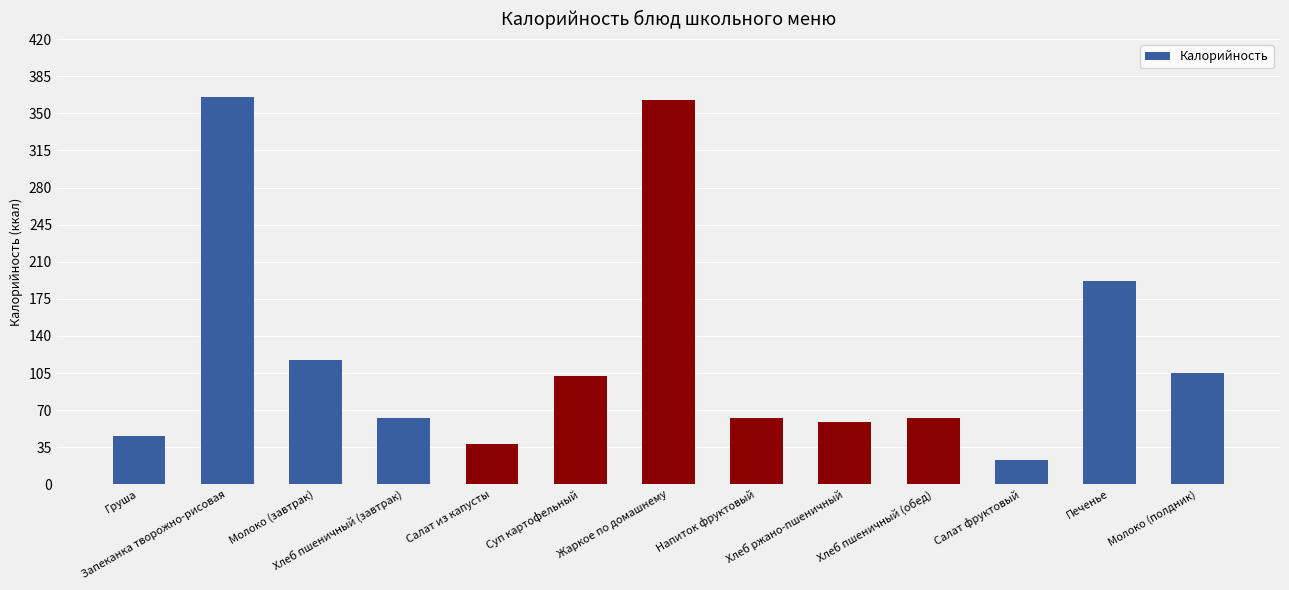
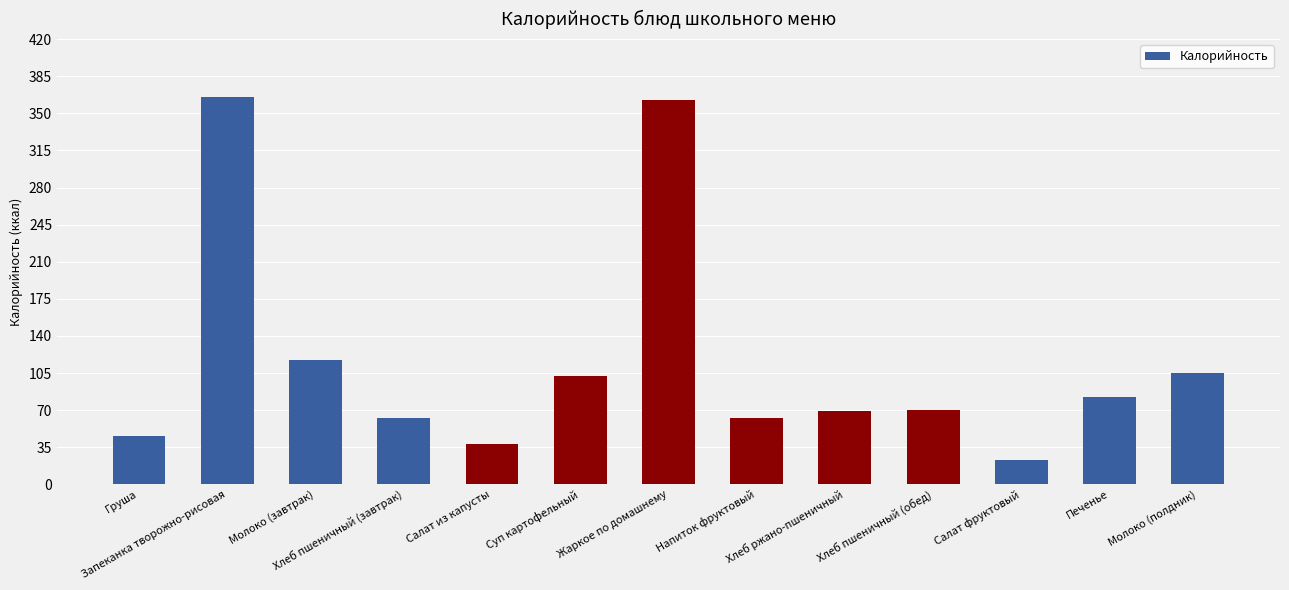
  {
    "Груша": 46,
    "Запеканка творожно-рисовая": 365,
    "Молоко (завтрак)": 118,
    "Хлеб пшеничный (завтрак)": 63,
    "Салат из капусты": 38,
    "Суп картофельный": 102,
    "Жаркое по домашнему": 363,
    "Напиток фруктовый": 63,
-   "Хлеб ржано-пшеничный": 59,
-   "Хлеб пшеничный (обед)": 63,
+   "Хлеб ржано-пшеничный": 70,
+   "Хлеб пшеничный (обед)": 71,
    "Салат фруктовый": 23,
-   "Печенье": 192,
+   "Печенье": 82,
    "Молоко (полдник)": 105
  }
